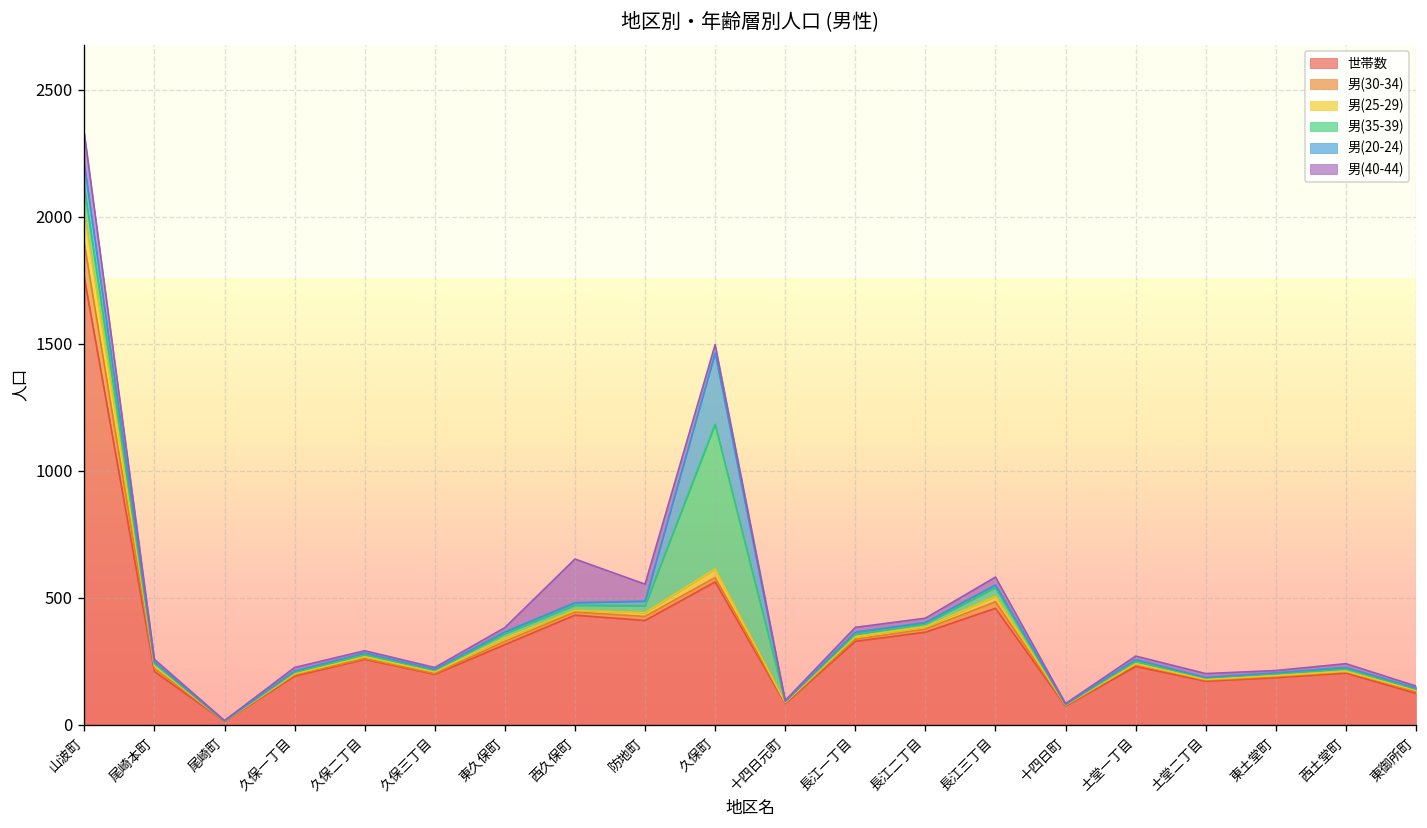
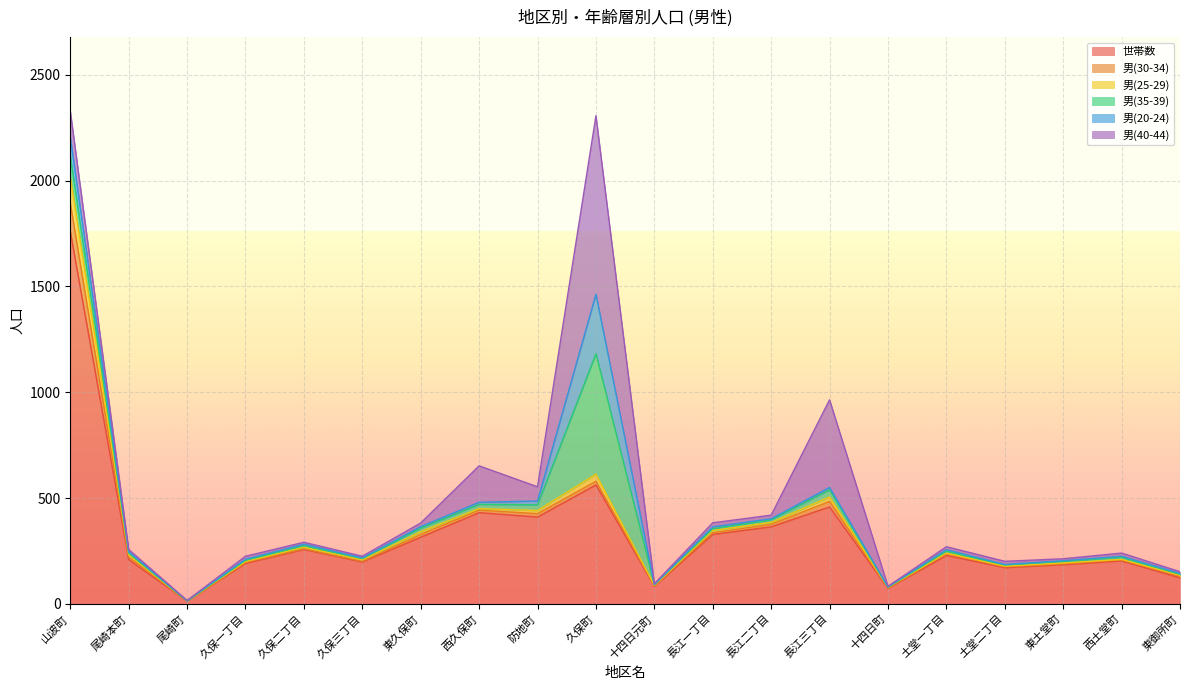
  {
    "男(25-29)": {
      "山波町": 120,
      "東久保町": 10,
      "防地町": 20,
      "久保町": 30,
      "長江三丁目": 20
    },
    "男(35-39)": {
      "山波町": 100,
      "防地町": 30,
      "久保町": 570
    },
    "男(20-24)": {
      "山波町": 90,
      "防地町": 20,
      "久保町": 280
    },
    "男(40-44)": {
      "山波町": 120,
      "久保一丁目": 10,
      "東久保町": 20,
      "西久保町": 170,
      "防地町": 70,
-     "久保町": 30,
+     "久保町": 840,
      "長江一丁目": 20,
      "長江二丁目": 20,
-     "長江三丁目": 30,
+     "長江三丁目": 410,
      "土堂一丁目": 10,
      "土堂二丁目": 20,
      "西土堂町": 20
    }
  }
